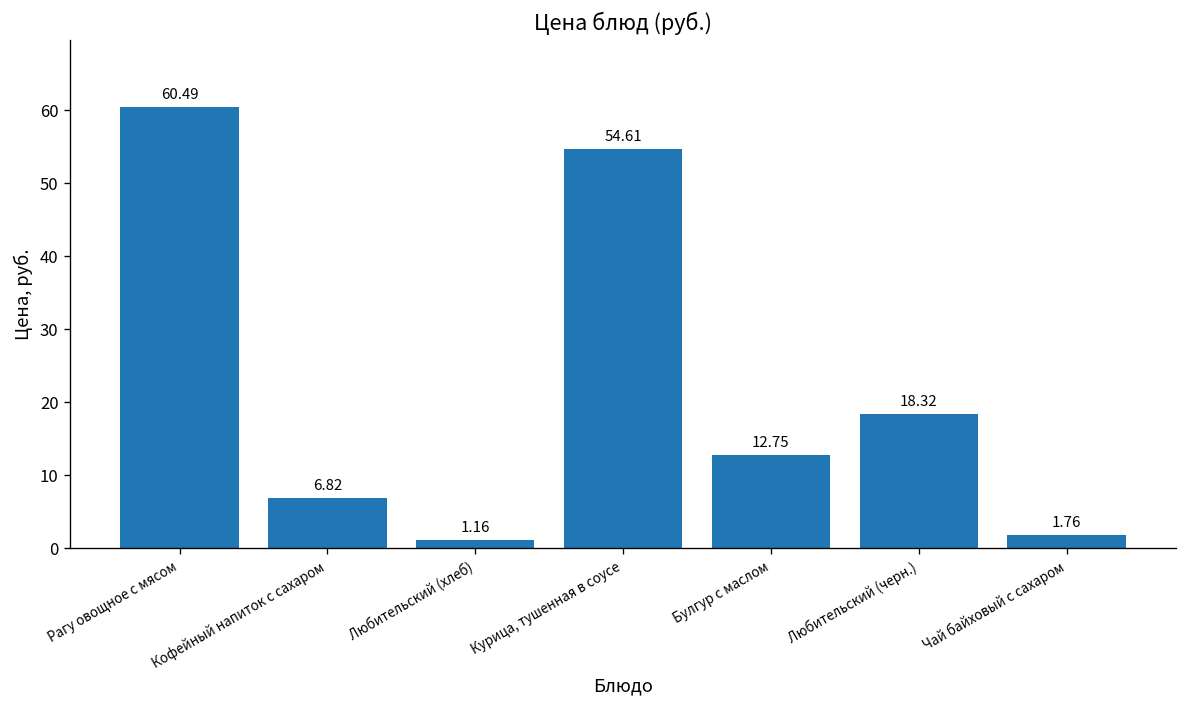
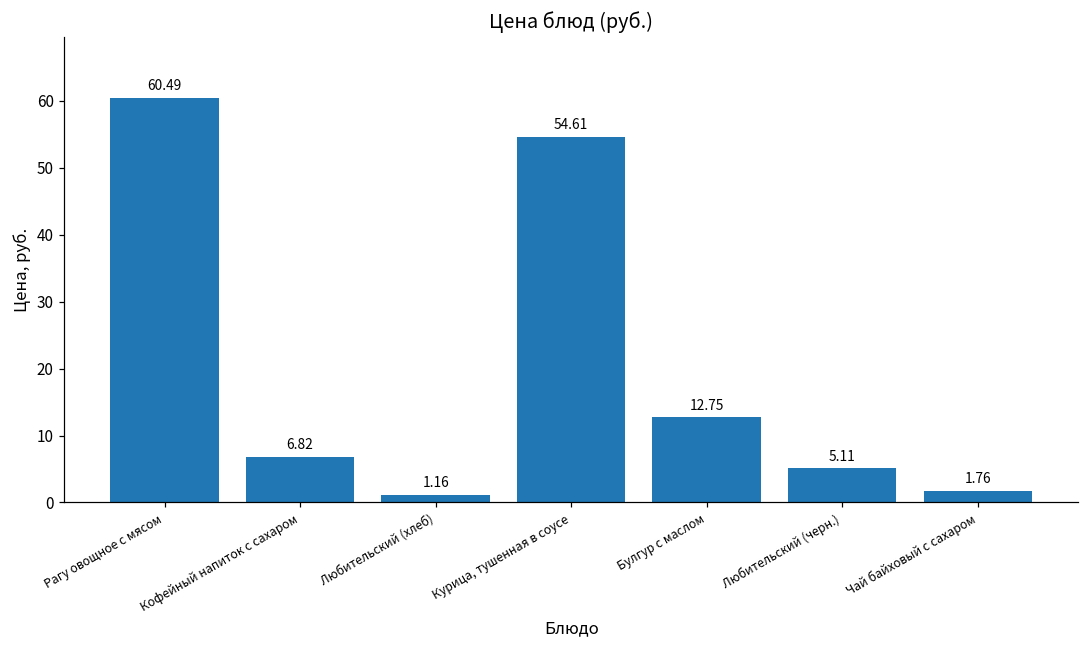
  {
    "Рагу овощное с мясом": 60.49,
    "Кофейный напиток с сахаром": 6.82,
    "Любительский (хлеб)": 1.16,
    "Курица, тушенная в соусе": 54.61,
    "Булгур с маслом": 12.75,
-   "Любительский (черн.)": 18.32,
+   "Любительский (черн.)": 5.11,
    "Чай байховый с сахаром": 1.76
  }
